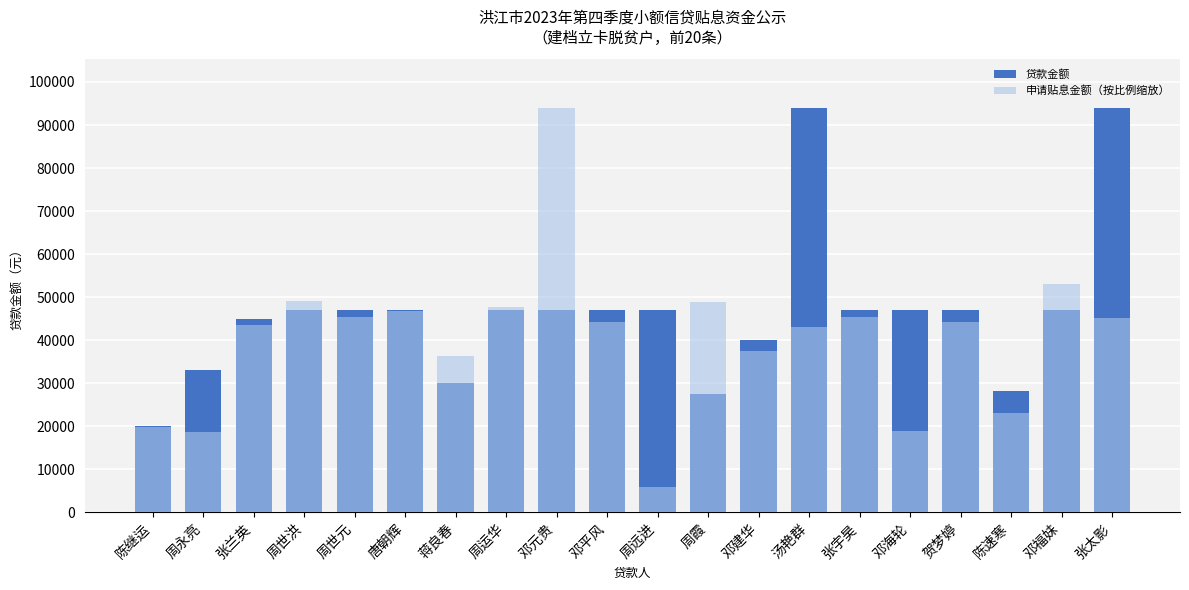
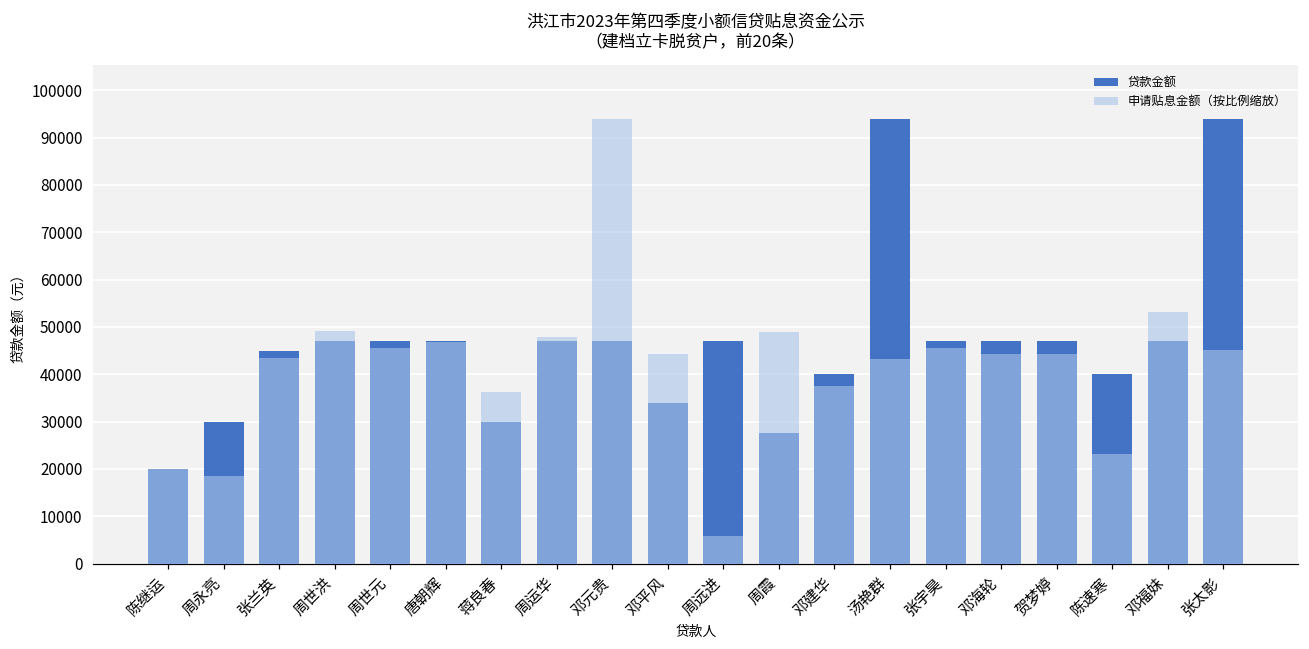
  {
    "贷款金额": {
      "陈继运": 20000,
-     "周永亮": 33000,
+     "周永亮": 30000,
      "张兰英": 45000,
      "周世元": 47000,
      "唐朝辉": 47000,
-     "邓平风": 47000,
+     "邓平风": 34000,
      "周远进": 47000,
      "邓建华": 40000,
      "汤艳群": 94000,
      "张宇昊": 47000,
      "邓海轮": 47000,
      "贺梦婷": 47000,
-     "陈速寒": 28000,
+     "陈速寒": 40000,
      "张太影": 94000
    },
    "申请贴息金额（按比例缩放）": {
      "陈继运": 20000,
      "周世洪": 49000,
      "唐朝辉": 47000,
      "蒋良春": 36000,
      "周运华": 48000,
      "邓元贵": 94000,
      "周霞": 49000,
-     "邓海轮": 19000,
+     "邓海轮": 44000,
      "邓福妹": 53000
    }
  }
